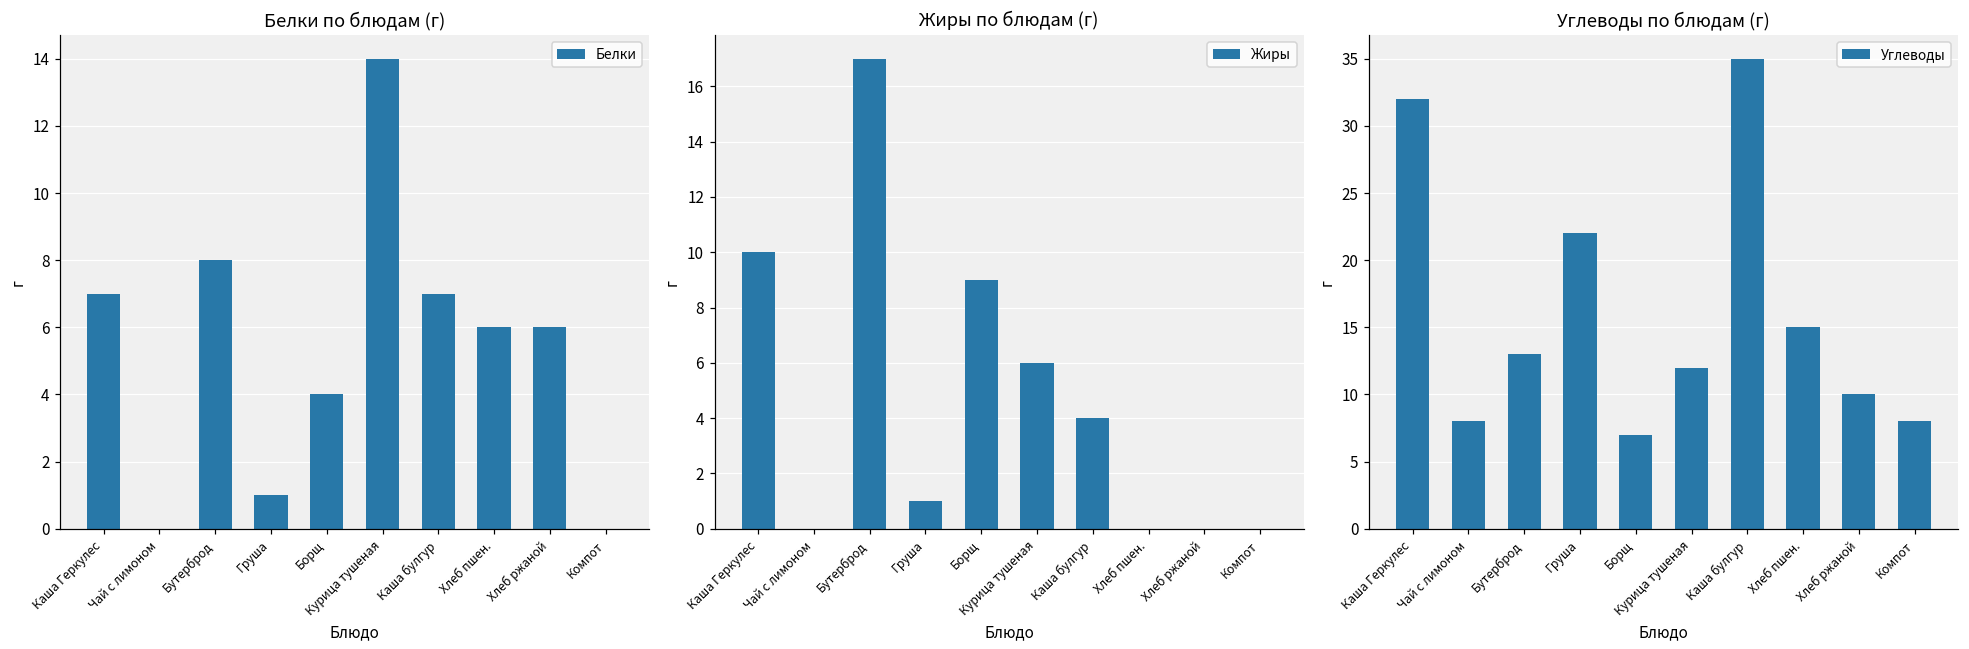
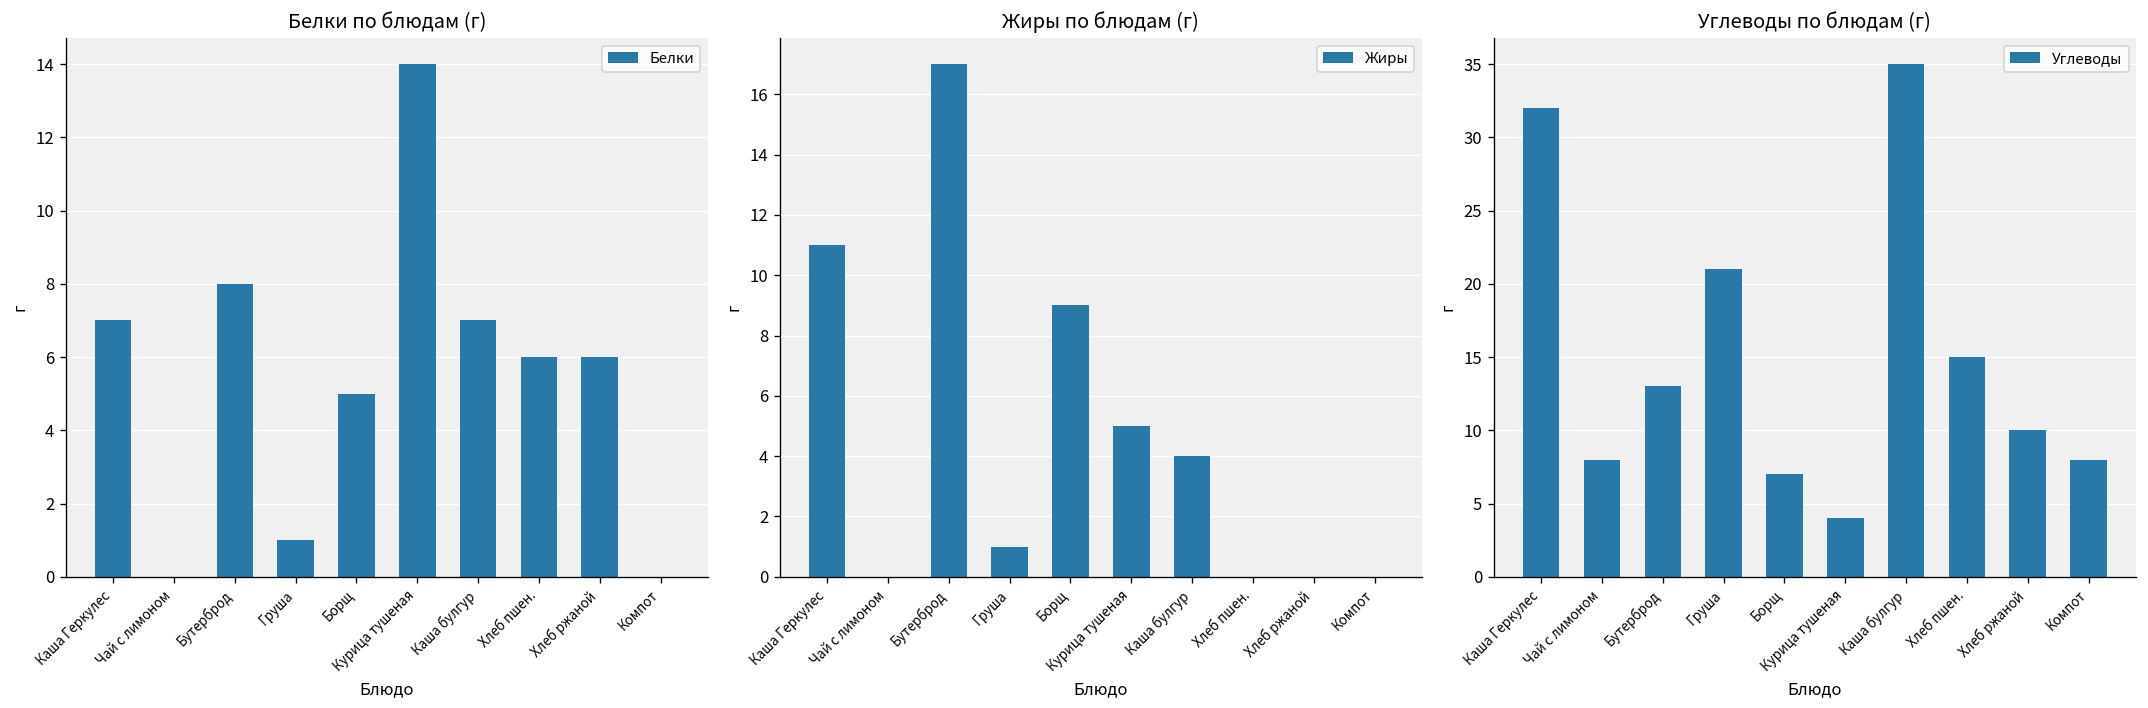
  {
    "Белки по блюдам (г)": {
      "Каша Геркулес": 7,
      "Чай с лимоном": 0,
      "Бутерброд": 8,
      "Груша": 1,
-     "Борщ": 4,
+     "Борщ": 5,
      "Курица тушеная": 14,
      "Каша булгур": 7,
      "Хлеб пшен.": 6,
      "Хлеб ржаной": 6,
      "Компот": 0
    },
    "Жиры по блюдам (г)": {
-     "Каша Геркулес": 10,
+     "Каша Геркулес": 11,
      "Чай с лимоном": 0,
      "Бутерброд": 17,
      "Груша": 1,
      "Борщ": 9,
-     "Курица тушеная": 6,
+     "Курица тушеная": 5,
      "Каша булгур": 4,
      "Хлеб пшен.": 0,
      "Хлеб ржаной": 0,
      "Компот": 0
    },
    "Углеводы по блюдам (г)": {
      "Каша Геркулес": 32,
      "Чай с лимоном": 8,
      "Бутерброд": 13,
-     "Груша": 22,
+     "Груша": 21,
      "Борщ": 7,
-     "Курица тушеная": 12,
+     "Курица тушеная": 4,
      "Каша булгур": 35,
      "Хлеб пшен.": 15,
      "Хлеб ржаной": 10,
      "Компот": 8
    }
  }
